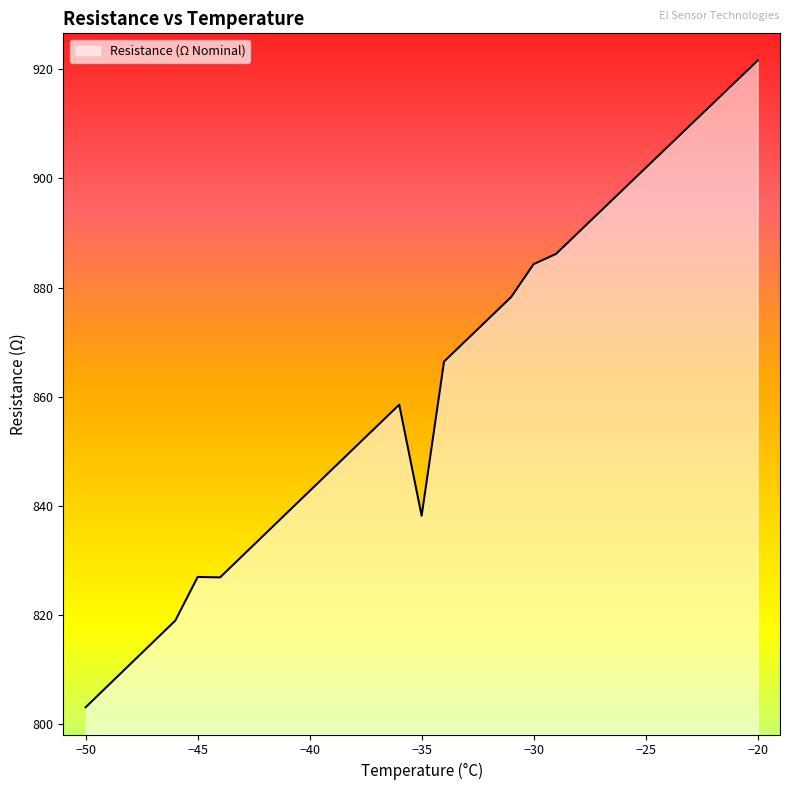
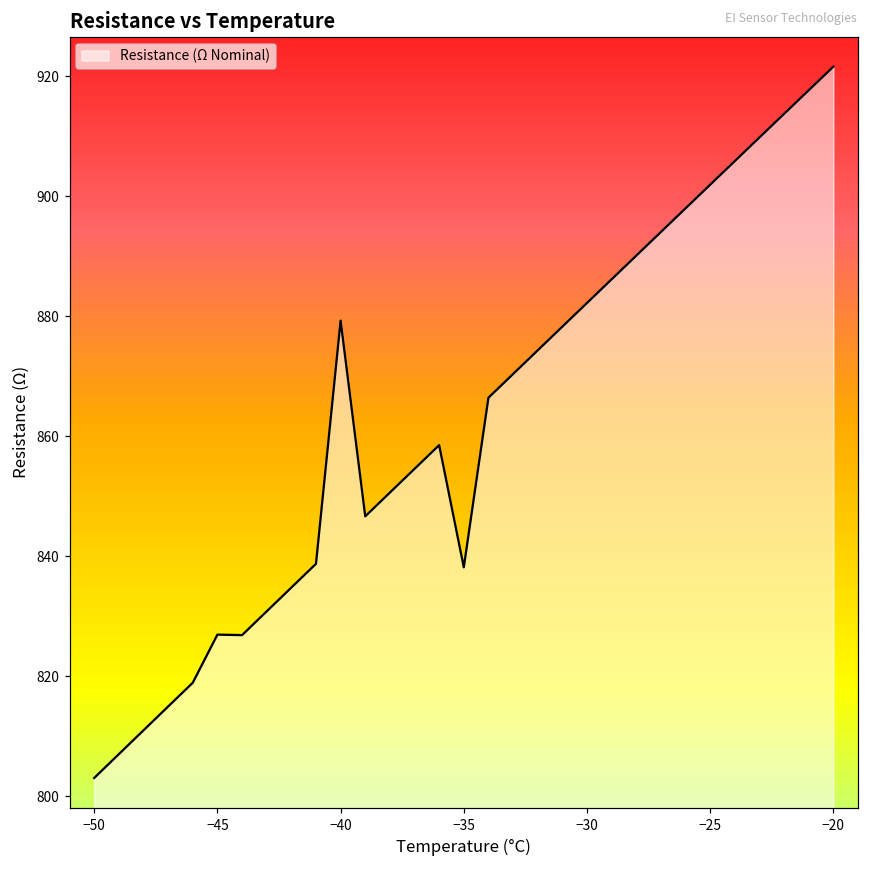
  {
    "−50": 803,
    "−45": 827,
-   "−40": 843,
+   "−40": 879,
    "−35": 838,
-   "−30": 884,
+   "−30": 882,
    "−25": 902,
    "−20": 922
  }
